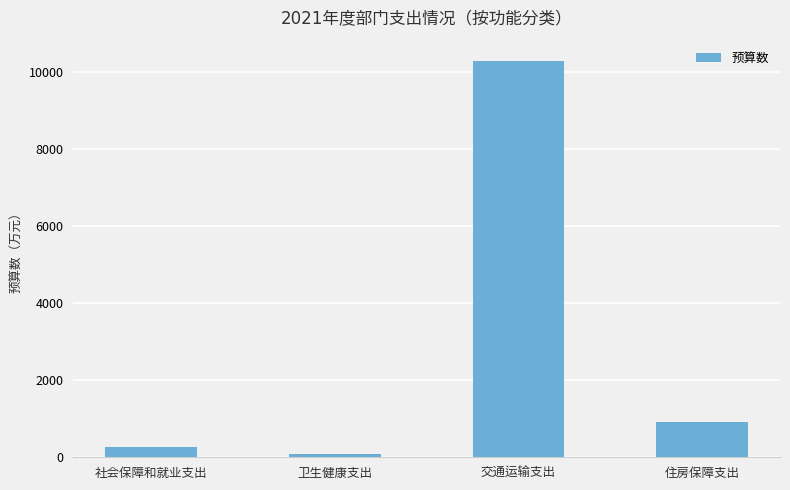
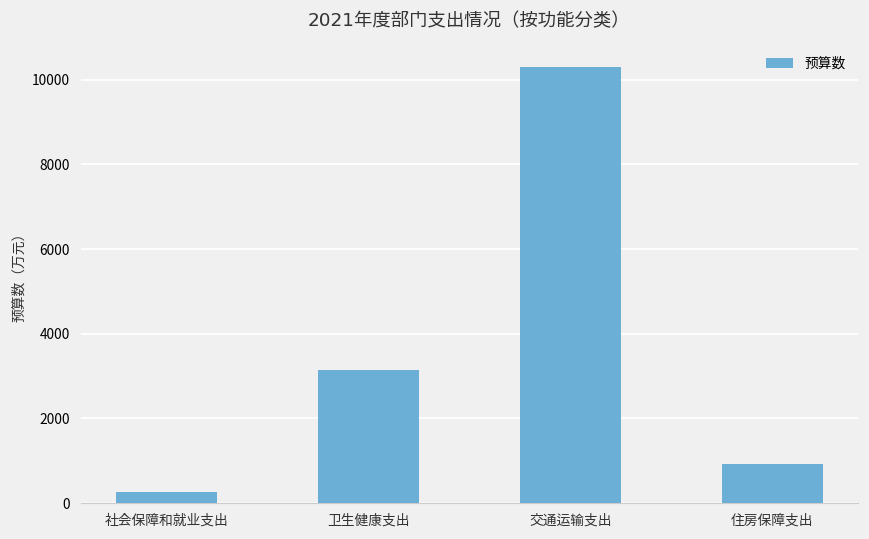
  {
    "社会保障和就业支出": 300,
-   "卫生健康支出": 100,
+   "卫生健康支出": 3100,
    "交通运输支出": 10300,
    "住房保障支出": 900
  }
